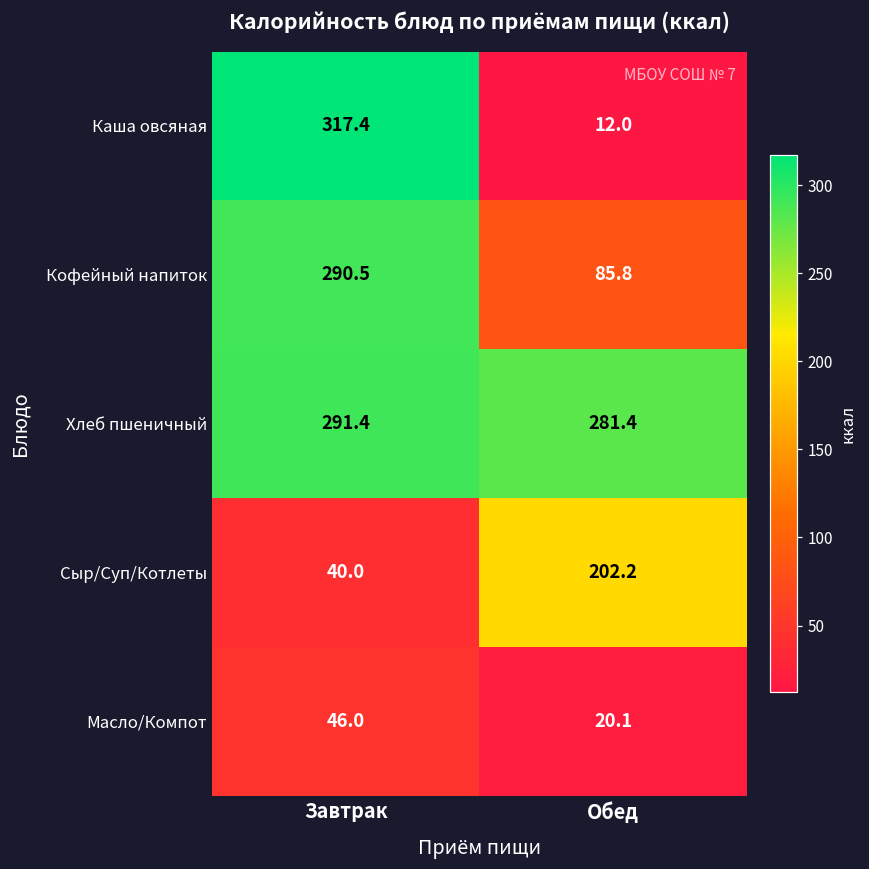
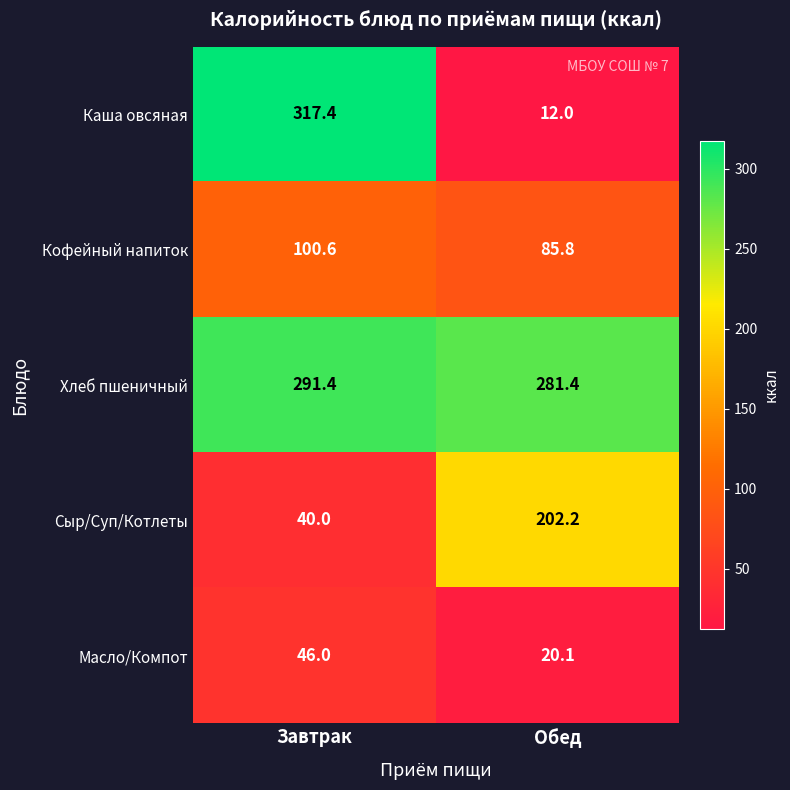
  {
    "Каша овсяная": {
      "Завтрак": 317.4
    },
    "Кофейный напиток": {
-     "Завтрак": 290.5,
+     "Завтрак": 100.6,
      "Обед": 85.8
    },
    "Хлеб пшеничный": {
      "Завтрак": 291.4,
      "Обед": 281.4
    },
    "Сыр/Суп/Котлеты": {
      "Завтрак": 40.0,
      "Обед": 202.2
    },
    "Масло/Компот": {
      "Завтрак": 46.0,
      "Обед": 20.1
    }
  }
